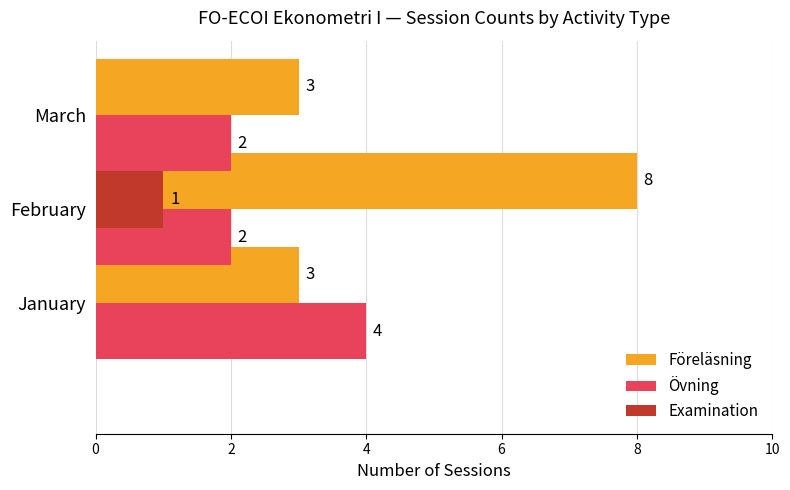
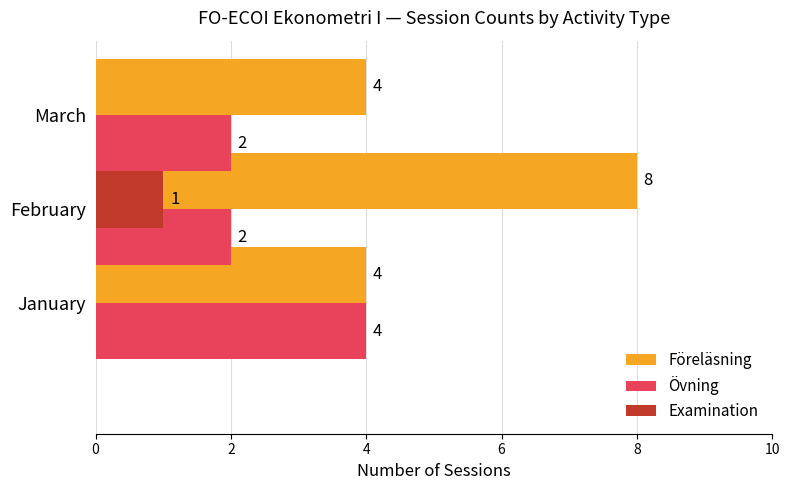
  {
    "Föreläsning": {
-     "March": 3,
+     "March": 4,
      "February": 8,
-     "January": 3
+     "January": 4
    },
    "Övning": {
      "March": 2,
      "February": 2,
      "January": 4
    }
  }
